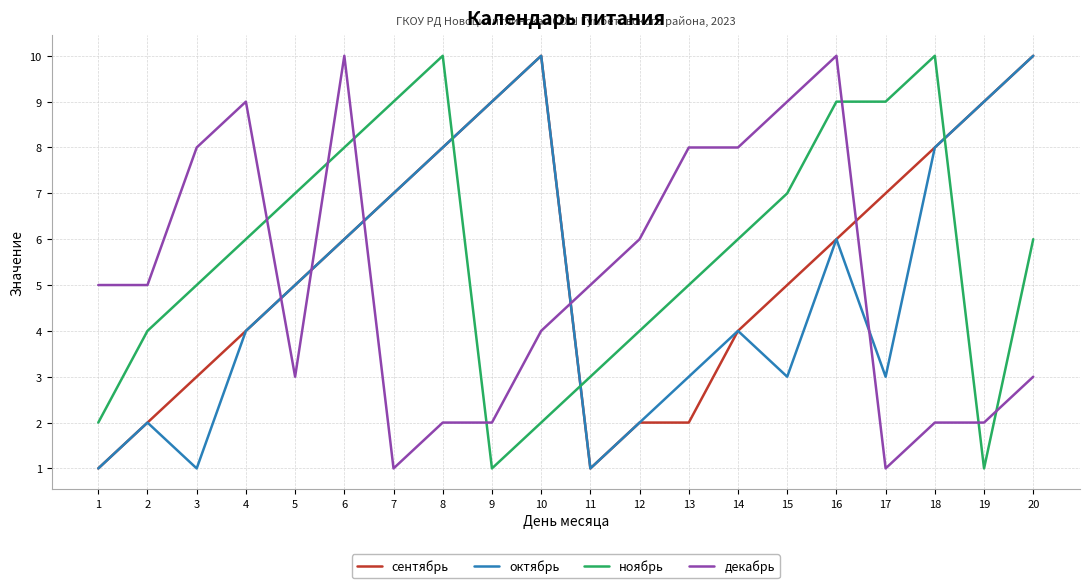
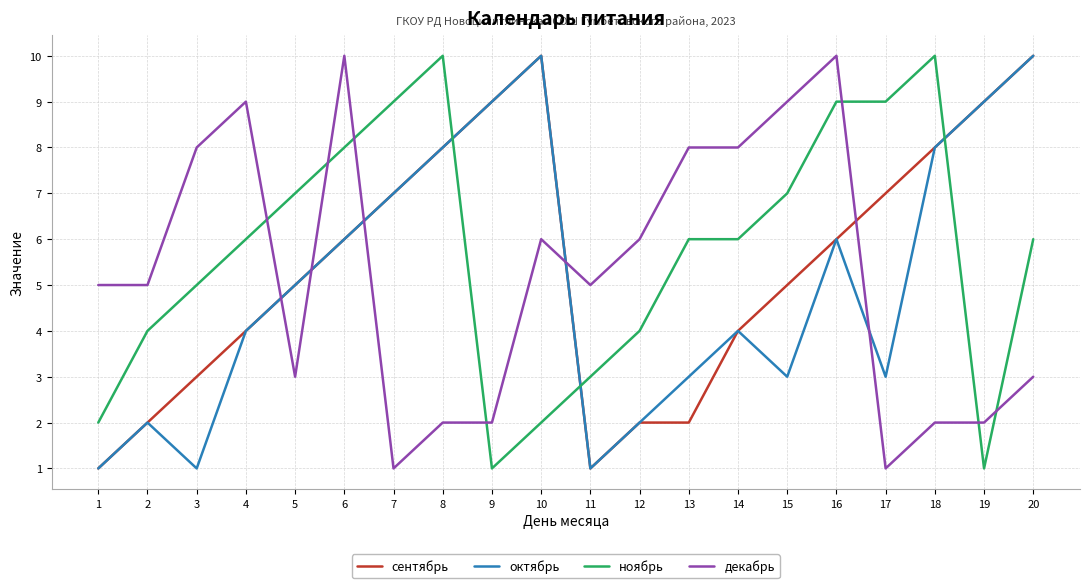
  {
    "сентябрь": {
      "3": 3,
      "13": 2,
      "15": 5,
      "17": 7
    },
    "октябрь": {
      "3": 1,
      "13": 3,
      "15": 3,
      "17": 3
    },
    "ноябрь": {
      "1": 2,
      "2": 4,
      "3": 5,
      "4": 6,
      "5": 7,
      "6": 8,
      "7": 9,
      "8": 10,
      "9": 1,
      "10": 2,
      "11": 3,
      "12": 4,
-     "13": 5,
+     "13": 6,
      "14": 6,
      "15": 7,
      "16": 9,
      "17": 9,
      "18": 10,
      "19": 1,
      "20": 6
    },
    "декабрь": {
      "1": 5,
      "2": 5,
      "3": 8,
      "4": 9,
      "5": 3,
      "6": 10,
      "7": 1,
      "8": 2,
      "9": 2,
-     "10": 4,
+     "10": 6,
      "11": 5,
      "12": 6,
      "13": 8,
      "14": 8,
      "15": 9,
      "16": 10,
      "17": 1,
      "18": 2,
      "19": 2,
      "20": 3
    }
  }
